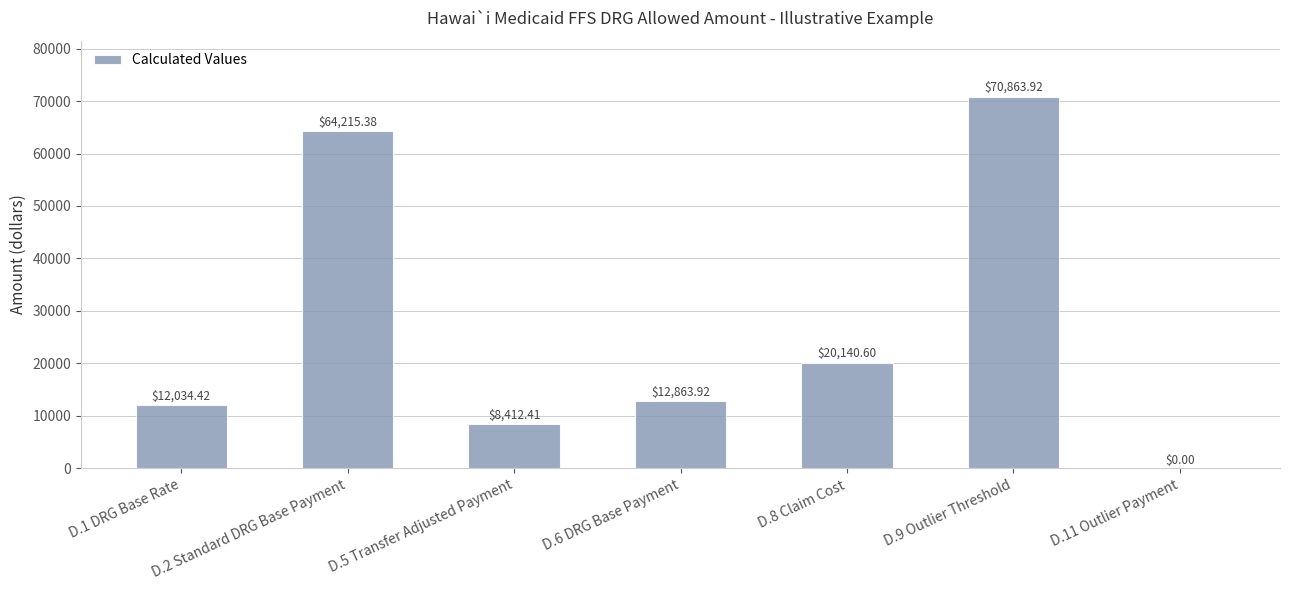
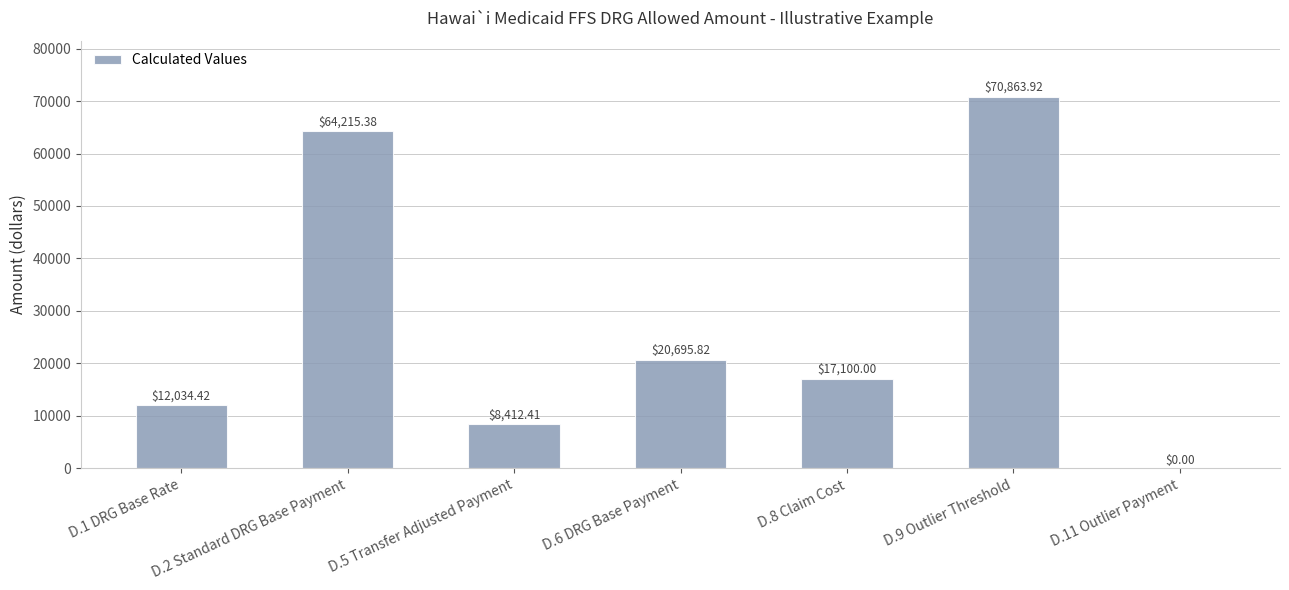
  {
    "D.1 DRG Base Rate": "$12,034.42",
    "D.2 Standard DRG Base Payment": "$64,215.38",
    "D.5 Transfer Adjusted Payment": "$8,412.41",
-   "D.6 DRG Base Payment": "$12,863.92",
-   "D.8 Claim Cost": "$20,140.60",
+   "D.6 DRG Base Payment": "$20,695.82",
+   "D.8 Claim Cost": "$17,100.00",
    "D.9 Outlier Threshold": "$70,863.92",
    "D.11 Outlier Payment": "$0.00"
  }
